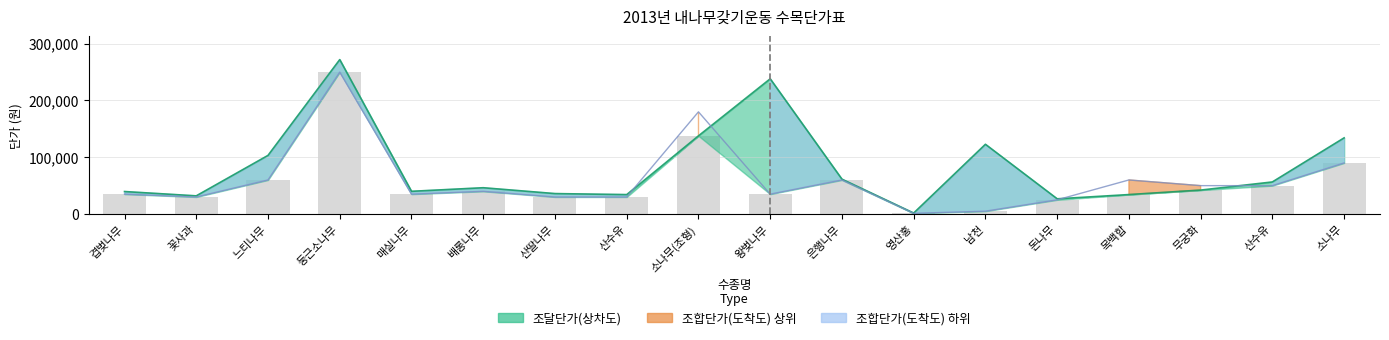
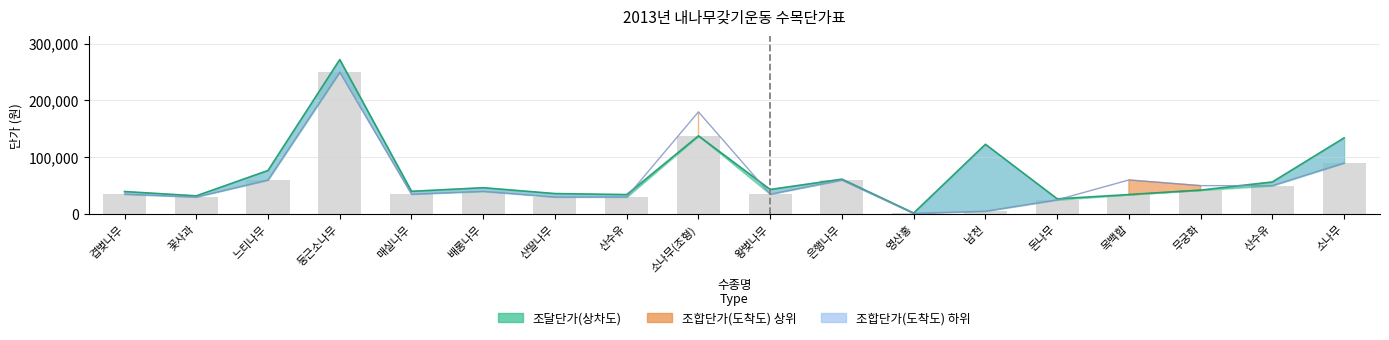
  {
    "조달단가(상차도)": {
      "겹벚나무": "40,000",
-     "느티나무": "100,000",
+     "느티나무": "80,000",
      "둥근소나무": "270,000",
      "매실나무": "40,000",
      "배롱나무": "50,000",
      "산딸나무": "40,000",
      "소나무(조형)": "140,000",
-     "왕벚나무": "240,000",
+     "왕벚나무": "40,000",
      "남천": "120,000",
      "목백합": "30,000",
      "무궁화": "40,000",
      "소나무": "130,000"
    }
  }
